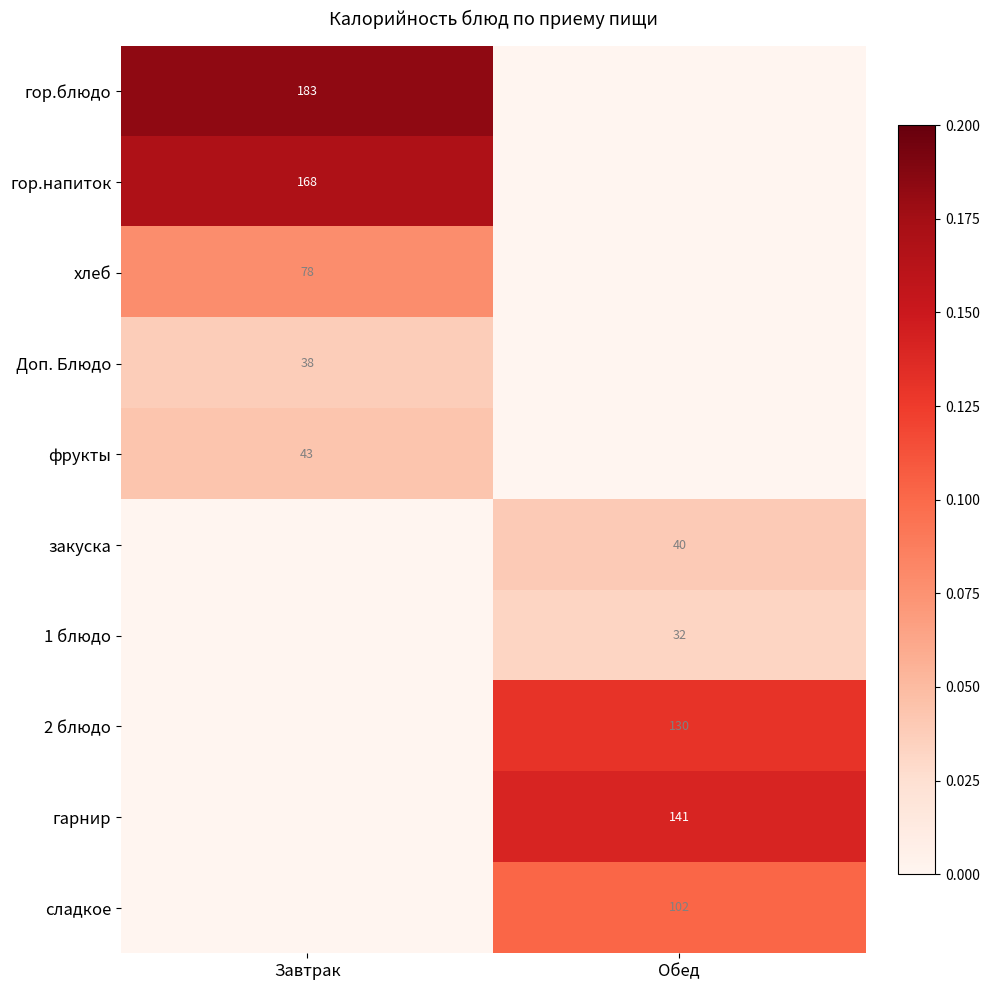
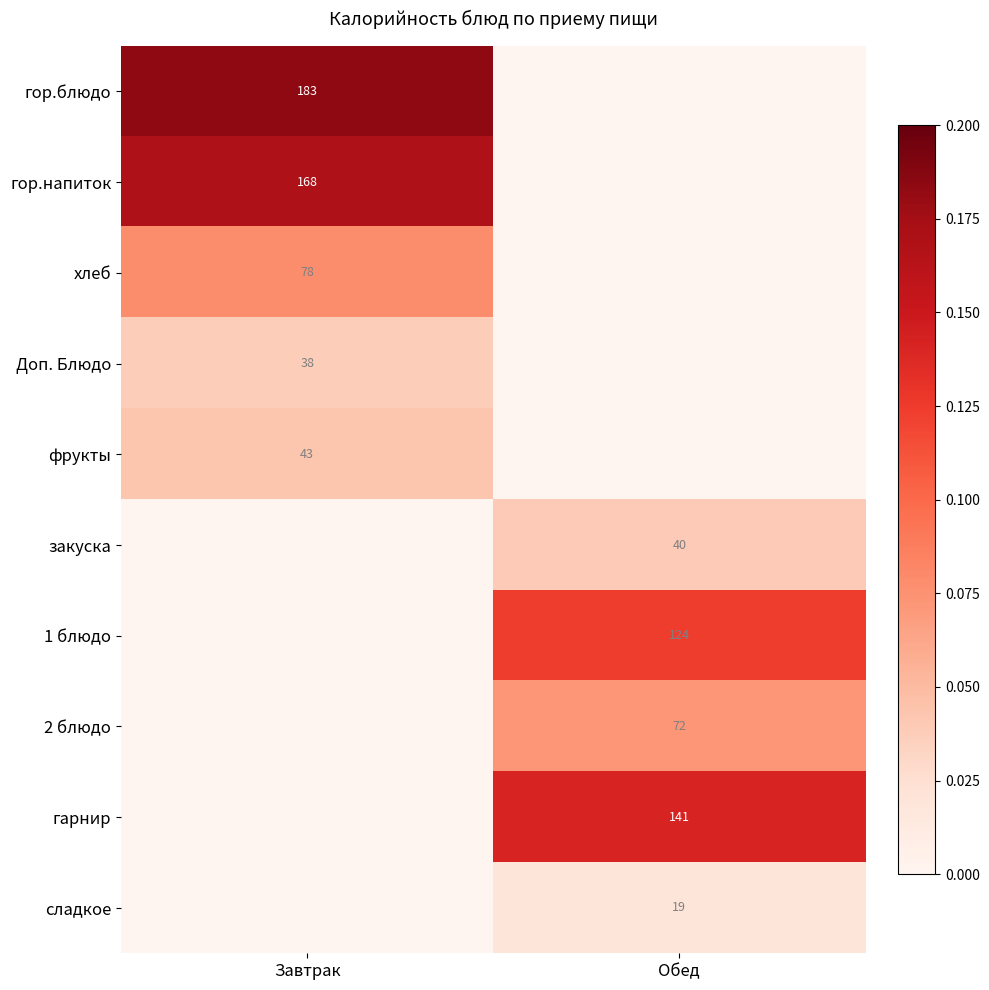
  {
    "гор.блюдо": {
      "Завтрак": 183
    },
    "гор.напиток": {
      "Завтрак": 168
    },
    "хлеб": {
      "Завтрак": 78
    },
    "Доп. Блюдо": {
      "Завтрак": 38
    },
    "фрукты": {
      "Завтрак": 43
    },
    "закуска": {
      "Обед": 40
    },
    "1 блюдо": {
-     "Обед": 32
+     "Обед": 124
    },
    "2 блюдо": {
-     "Обед": 130
+     "Обед": 72
    },
    "гарнир": {
      "Обед": 141
    },
    "сладкое": {
-     "Обед": 102
+     "Обед": 19
    }
  }
